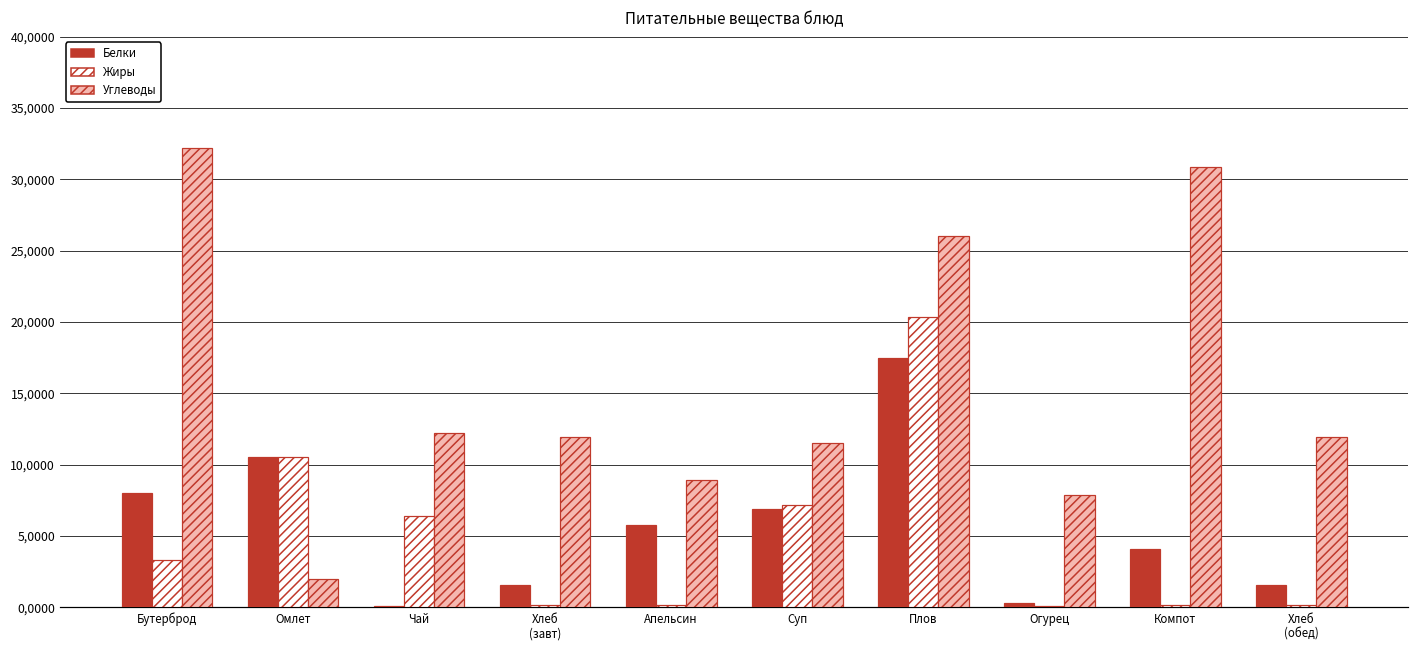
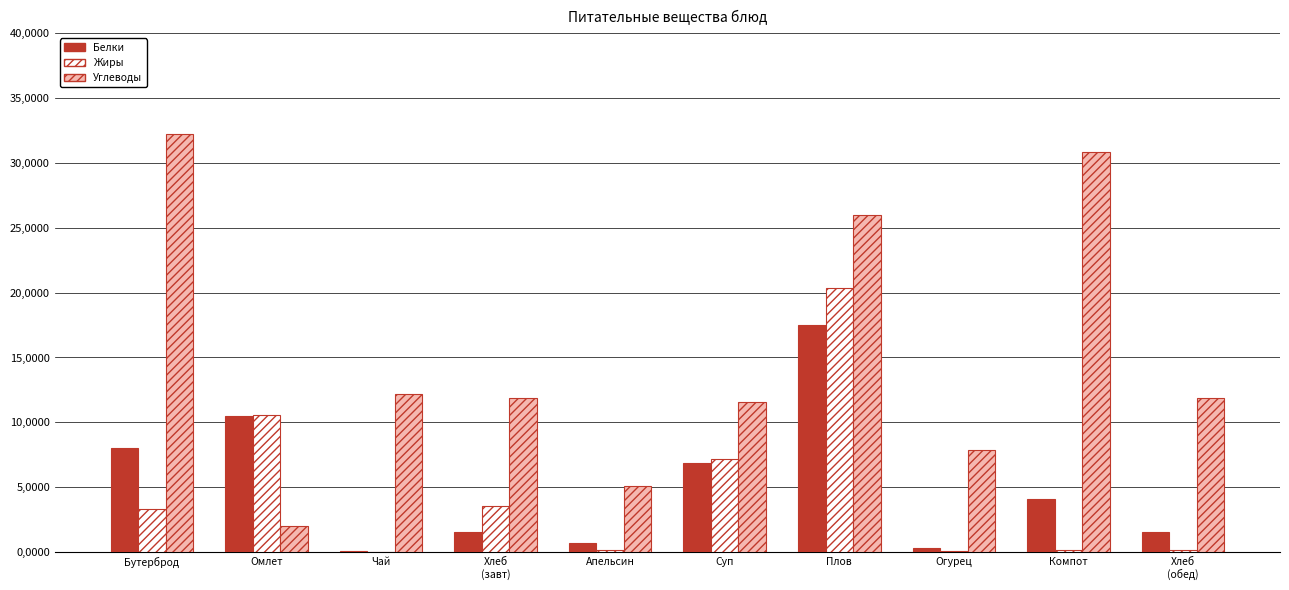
  {
    "Белки": {
      "Бутерброд": 80000,
      "Омлет": 105000,
      "Хлеб (завт)": 16000,
-     "Апельсин": 58000,
+     "Апельсин": 7000,
      "Суп": 69000,
      "Плов": 175000,
      "Огурец": 3000,
      "Компот": 41000,
      "Хлеб (обед)": 16000
    },
    "Жиры": {
      "Бутерброд": 33000,
      "Омлет": 105000,
-     "Чай": 64000,
-     "Хлеб (завт)": 2000,
+     "Чай": 0,
+     "Хлеб (завт)": 35000,
      "Суп": 71000,
      "Плов": 203000
    },
    "Углеводы": {
      "Бутерброд": 322000,
      "Омлет": 20000,
      "Чай": 122000,
      "Хлеб (завт)": 119000,
-     "Апельсин": 89000,
+     "Апельсин": 51000,
      "Суп": 115000,
      "Плов": 260000,
      "Огурец": 79000,
      "Компот": 309000,
      "Хлеб (обед)": 119000
    }
  }
